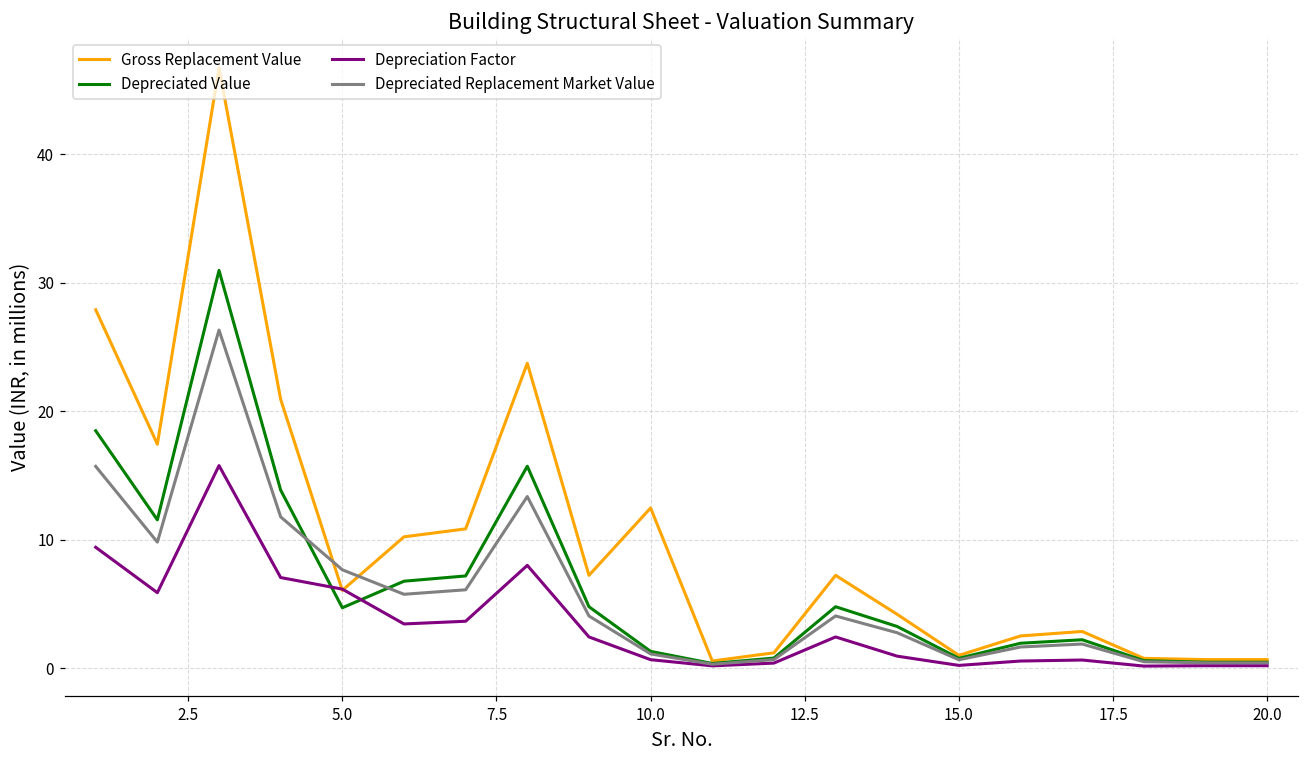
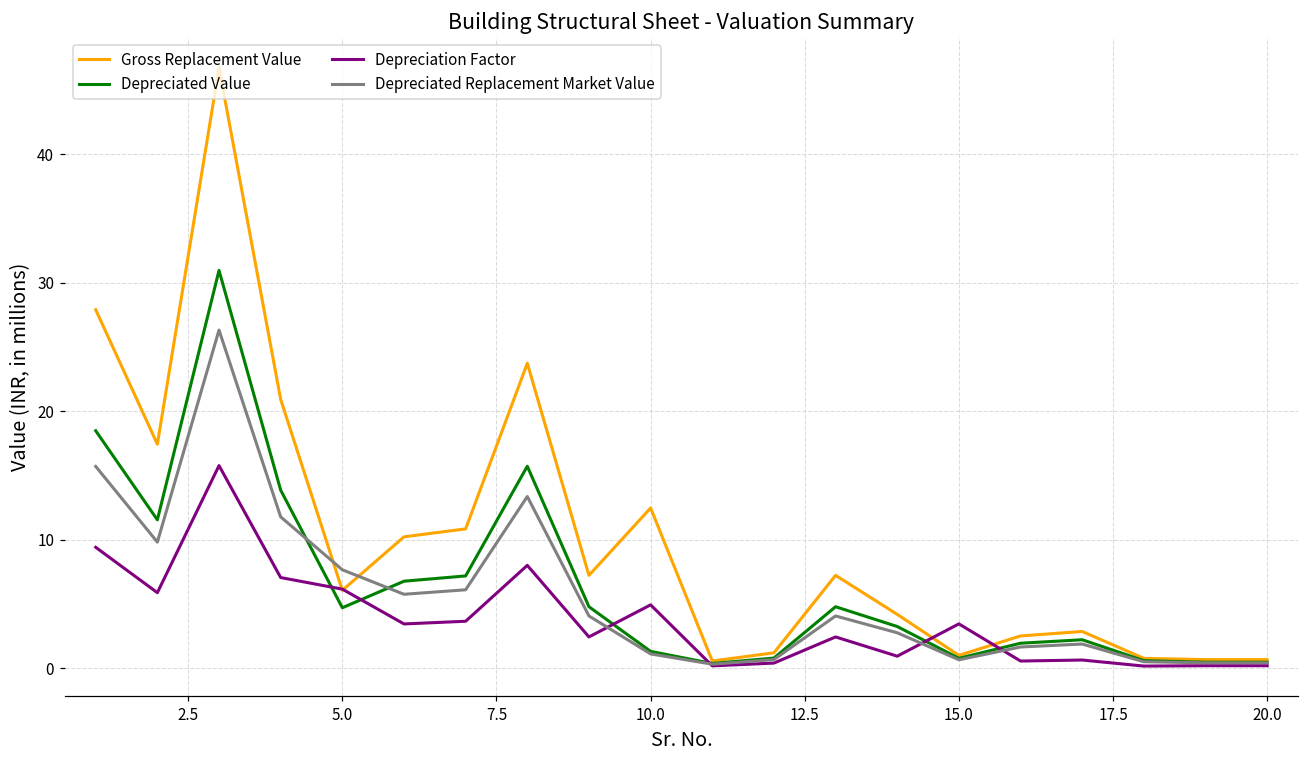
  {
    "Gross Replacement Value": {
      "10.0": 12.5,
      "15.0": 1.0
    },
    "Depreciated Value": {
      "5.0": 4.7
    },
    "Depreciation Factor": {
-     "10.0": 0.7,
-     "15.0": 0.2,
+     "10.0": 4.9,
+     "15.0": 3.5,
      "20.0": 0.2
    },
    "Depreciated Replacement Market Value": {
      "5.0": 7.7
    }
  }
